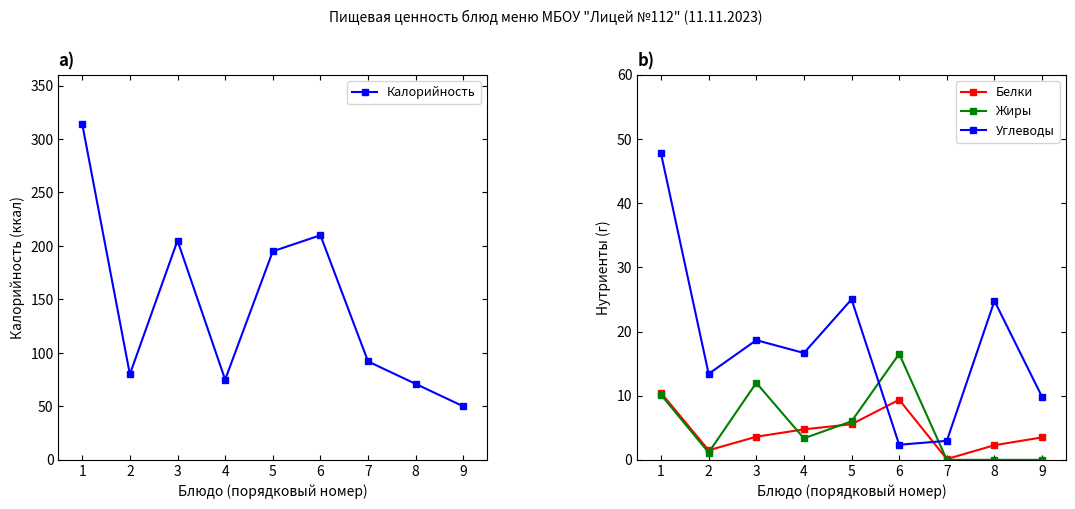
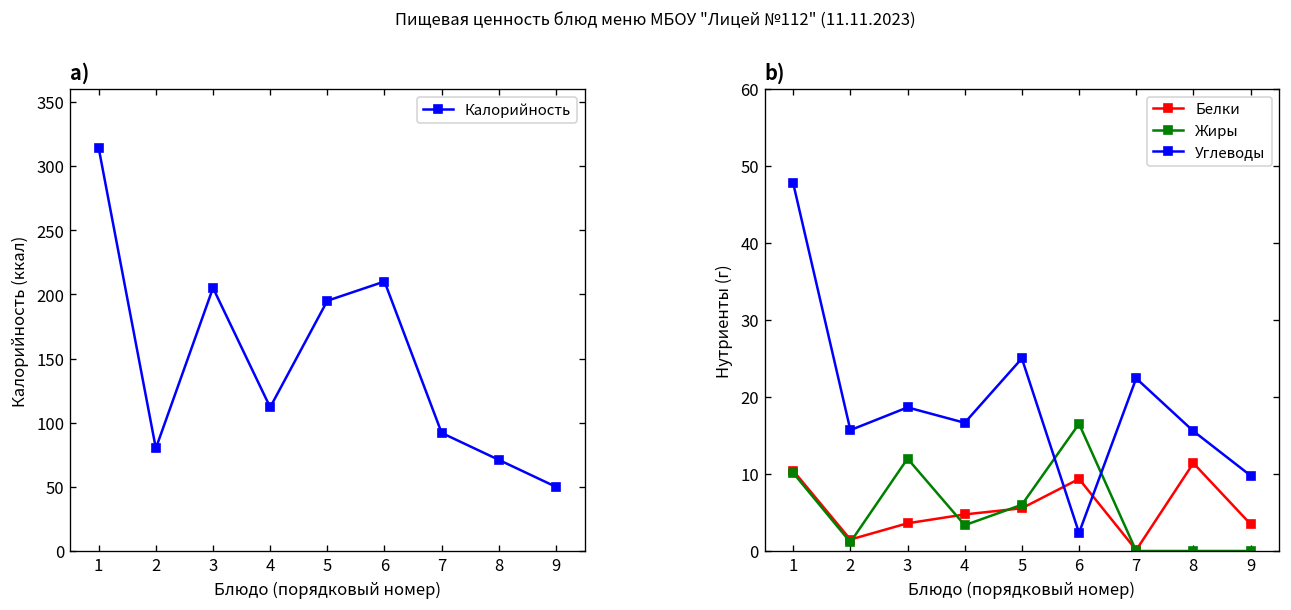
  {
    "a)": {
      "1": 314,
      "2": 80,
      "3": 205,
-     "4": 75,
+     "4": 112,
      "5": 195,
      "6": 210,
      "7": 92,
      "8": 71,
      "9": 50
    },
    "b)": {
      "Белки": {
        "3": 4,
        "4": 5,
        "5": 6,
        "6": 9,
-       "8": 2,
+       "8": 11,
        "9": 4
      },
      "Жиры": {
        "3": 12,
        "4": 3,
        "5": 6,
        "6": 17,
        "8": 0,
        "9": 0
      },
      "Углеводы": {
        "1": 48,
-       "2": 13,
+       "2": 16,
        "3": 19,
        "4": 17,
        "5": 25,
        "6": 2,
-       "7": 3,
-       "8": 25,
+       "7": 22,
+       "8": 16,
        "9": 10
      }
    }
  }
